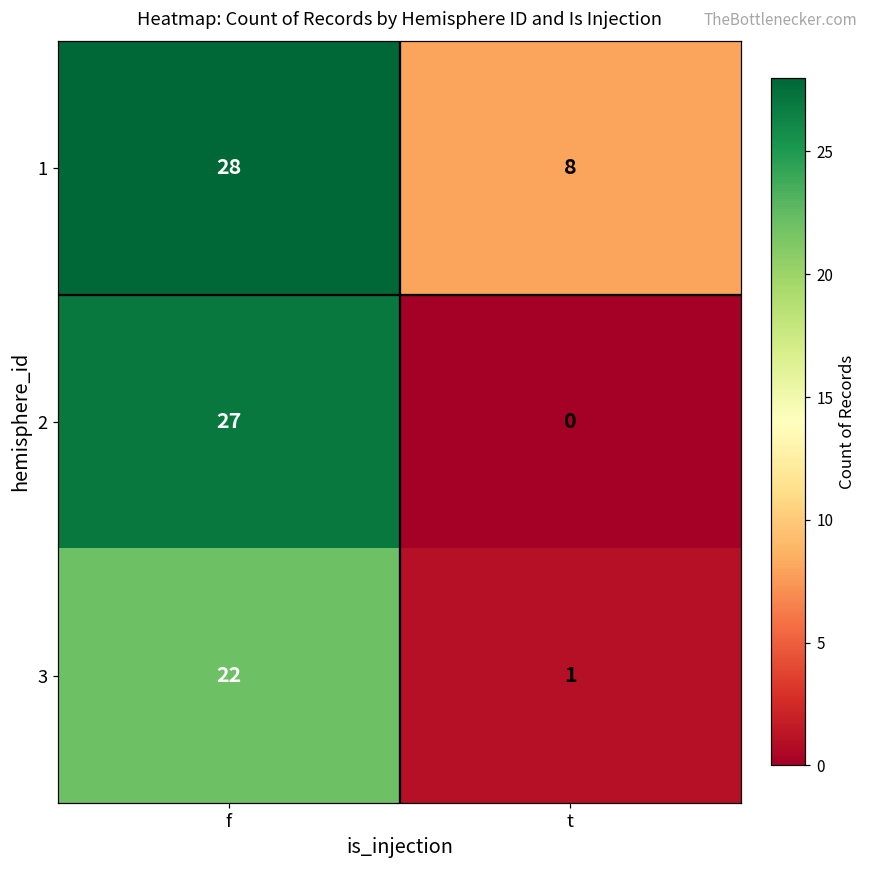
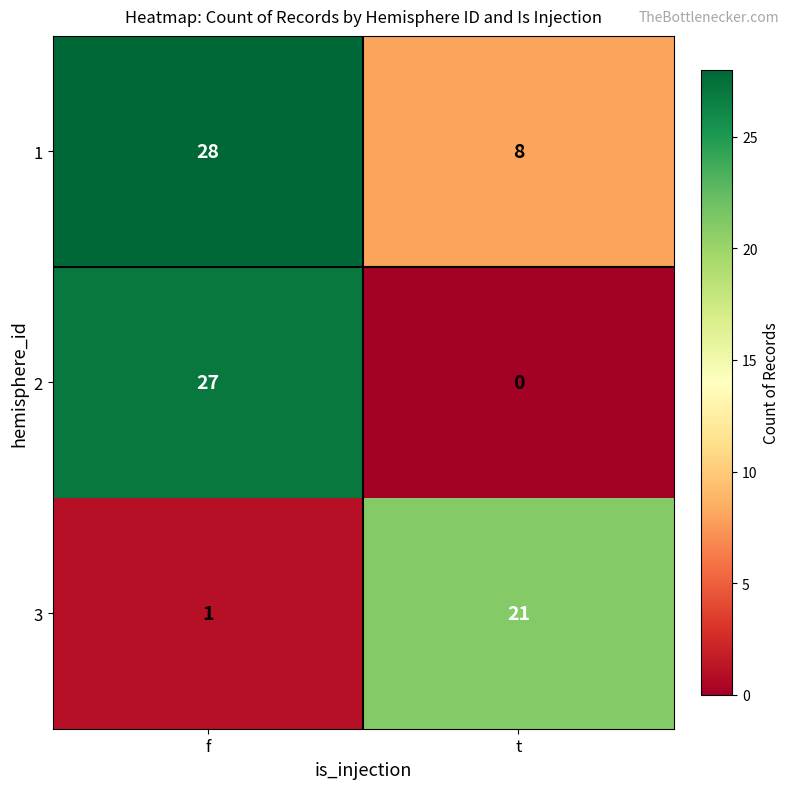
  {
    "1": {
      "f": 28,
      "t": 8
    },
    "2": {
      "f": 27,
      "t": 0
    },
    "3": {
-     "f": 22,
-     "t": 1
+     "f": 1,
+     "t": 21
    }
  }
